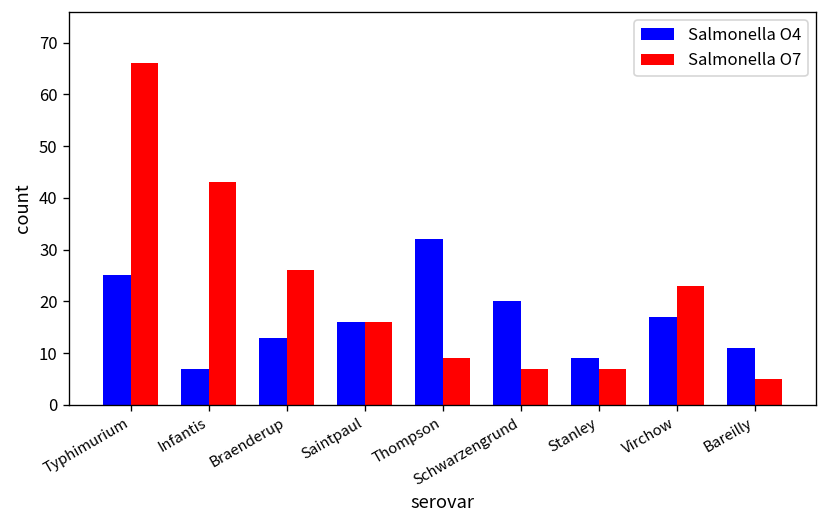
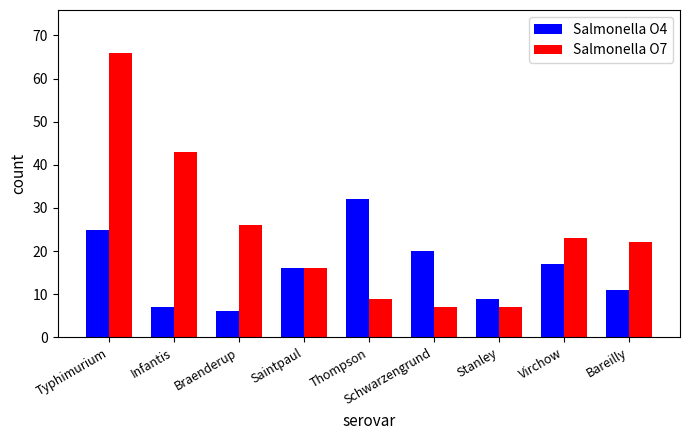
  {
    "Salmonella O4": {
      "Typhimurium": 25,
      "Infantis": 7,
-     "Braenderup": 13,
+     "Braenderup": 6,
      "Saintpaul": 16,
      "Thompson": 32,
      "Schwarzengrund": 20,
      "Stanley": 9,
      "Virchow": 17,
      "Bareilly": 11
    },
    "Salmonella O7": {
      "Typhimurium": 66,
      "Infantis": 43,
      "Braenderup": 26,
      "Saintpaul": 16,
      "Thompson": 9,
      "Schwarzengrund": 7,
      "Stanley": 7,
      "Virchow": 23,
-     "Bareilly": 5
+     "Bareilly": 22
    }
  }
